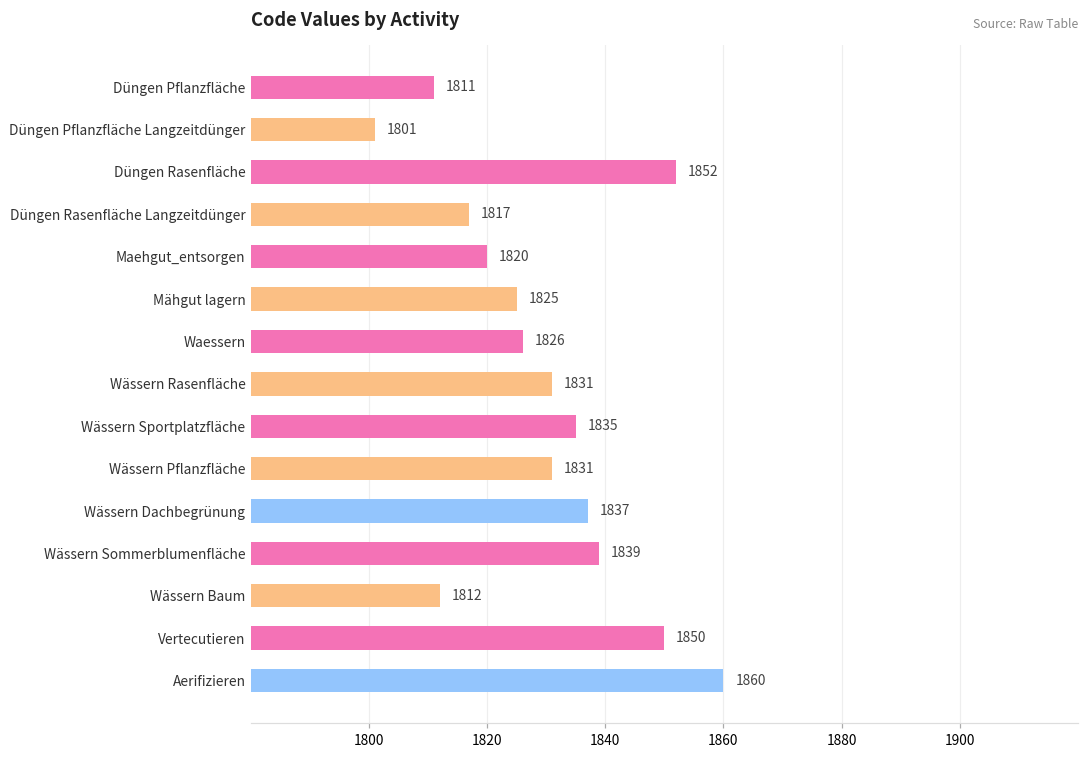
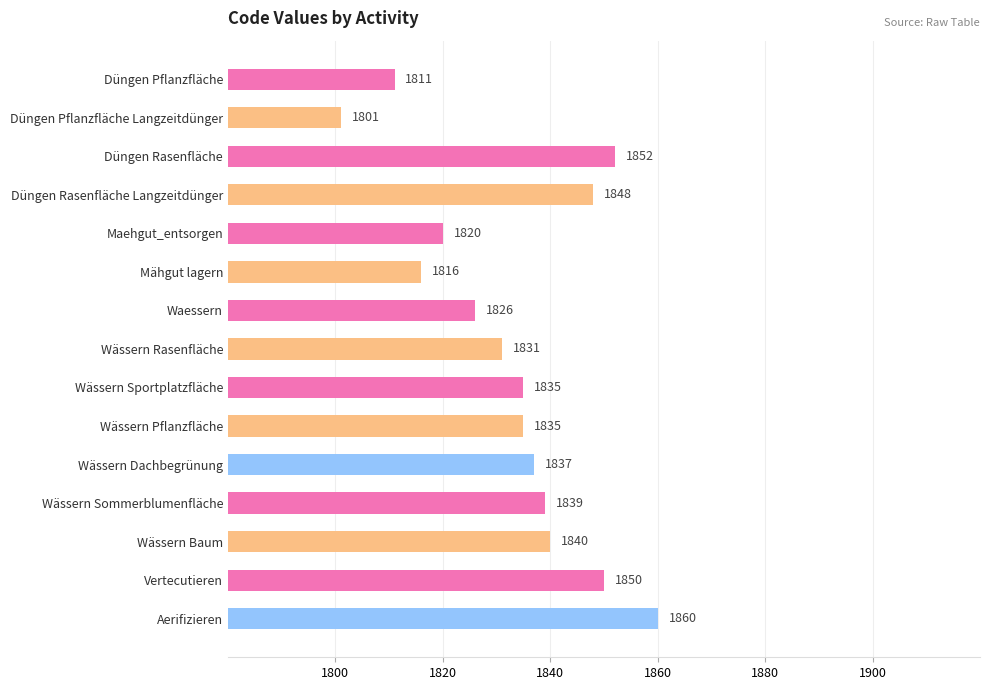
  {
    "Düngen Pflanzfläche": 1811,
    "Düngen Pflanzfläche Langzeitdünger": 1801,
    "Düngen Rasenfläche": 1852,
-   "Düngen Rasenfläche Langzeitdünger": 1817,
+   "Düngen Rasenfläche Langzeitdünger": 1848,
    "Maehgut_entsorgen": 1820,
-   "Mähgut lagern": 1825,
+   "Mähgut lagern": 1816,
    "Waessern": 1826,
    "Wässern Rasenfläche": 1831,
    "Wässern Sportplatzfläche": 1835,
-   "Wässern Pflanzfläche": 1831,
+   "Wässern Pflanzfläche": 1835,
    "Wässern Dachbegrünung": 1837,
    "Wässern Sommerblumenfläche": 1839,
-   "Wässern Baum": 1812,
+   "Wässern Baum": 1840,
    "Vertecutieren": 1850,
    "Aerifizieren": 1860
  }
